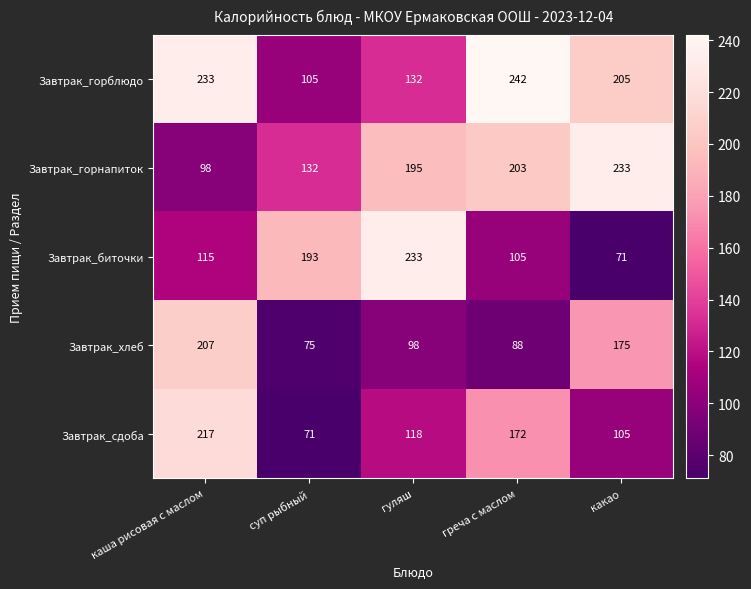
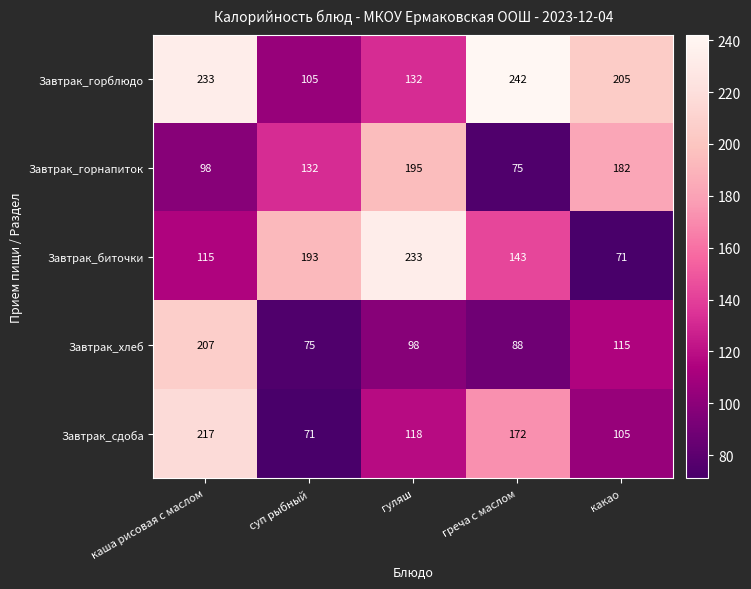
  {
    "Завтрак_горблюдо": {
      "каша рисовая с маслом": 233,
      "суп рыбный": 105,
      "гуляш": 132,
      "греча с маслом": 242,
      "какао": 205
    },
    "Завтрак_горнапиток": {
      "каша рисовая с маслом": 98,
      "суп рыбный": 132,
      "гуляш": 195,
-     "греча с маслом": 203,
-     "какао": 233
+     "греча с маслом": 75,
+     "какао": 182
    },
    "Завтрак_биточки": {
      "каша рисовая с маслом": 115,
      "суп рыбный": 193,
      "гуляш": 233,
-     "греча с маслом": 105,
+     "греча с маслом": 143,
      "какао": 71
    },
    "Завтрак_хлеб": {
      "каша рисовая с маслом": 207,
      "суп рыбный": 75,
      "гуляш": 98,
      "греча с маслом": 88,
-     "какао": 175
+     "какао": 115
    },
    "Завтрак_сдоба": {
      "каша рисовая с маслом": 217,
      "суп рыбный": 71,
      "гуляш": 118,
      "греча с маслом": 172,
      "какао": 105
    }
  }
